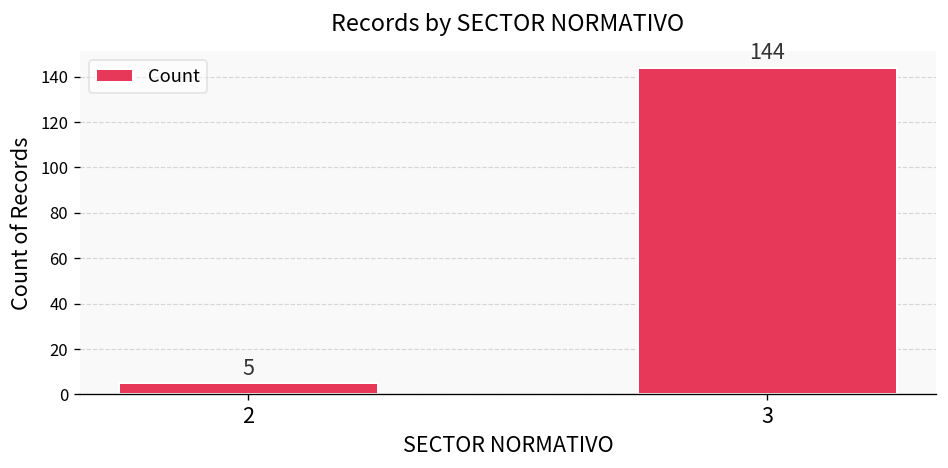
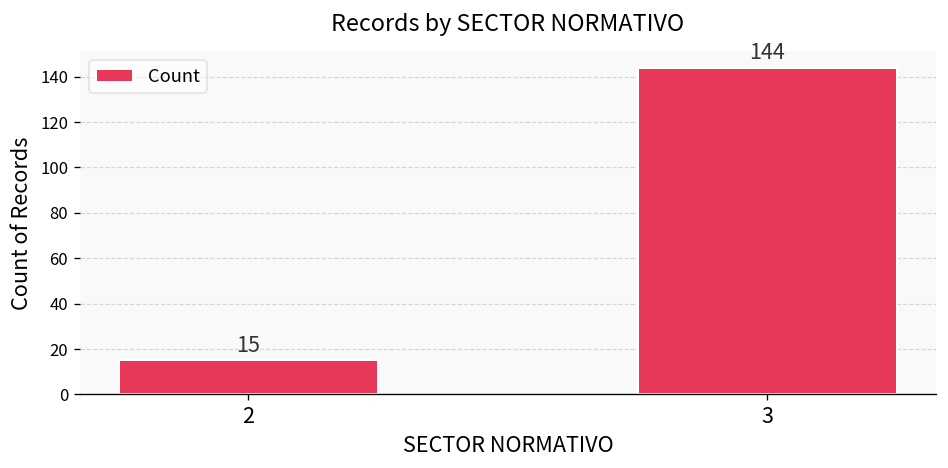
  {
-   "2": 5,
+   "2": 15,
    "3": 144
  }
